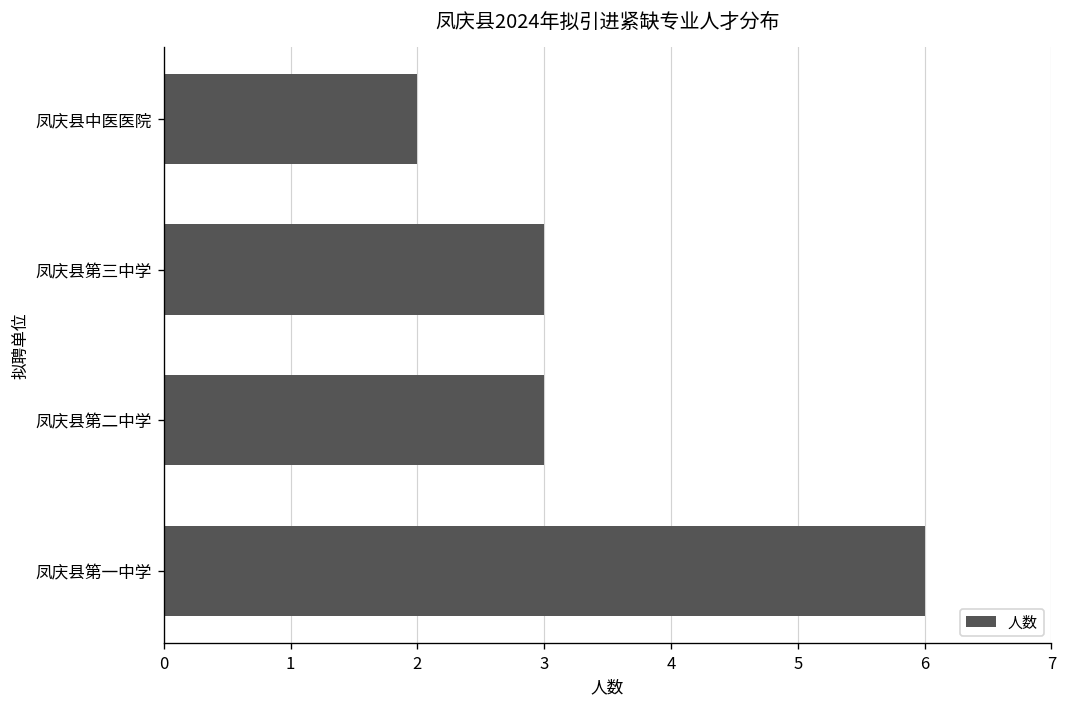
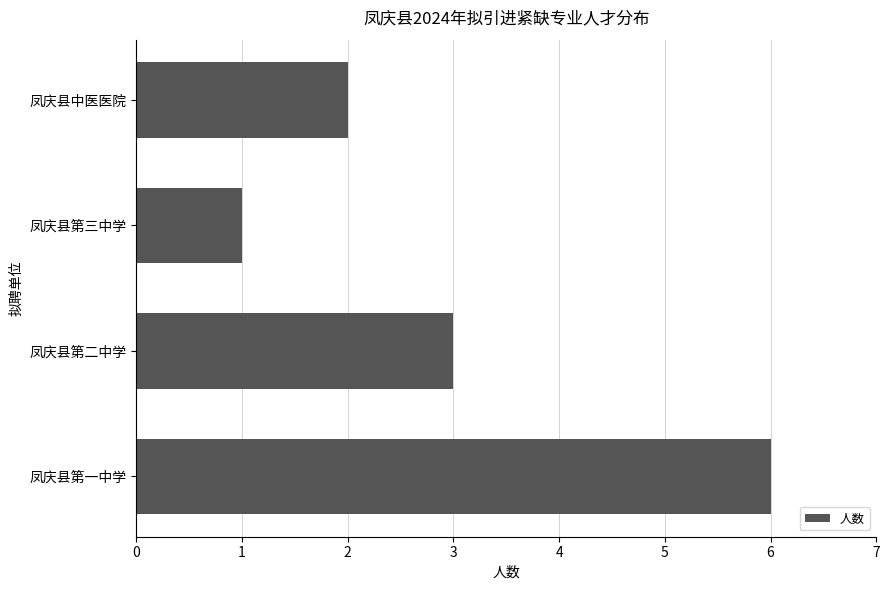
  {
    "凤庆县中医医院": 2,
-   "凤庆县第三中学": 3,
+   "凤庆县第三中学": 1,
    "凤庆县第二中学": 3,
    "凤庆县第一中学": 6
  }
